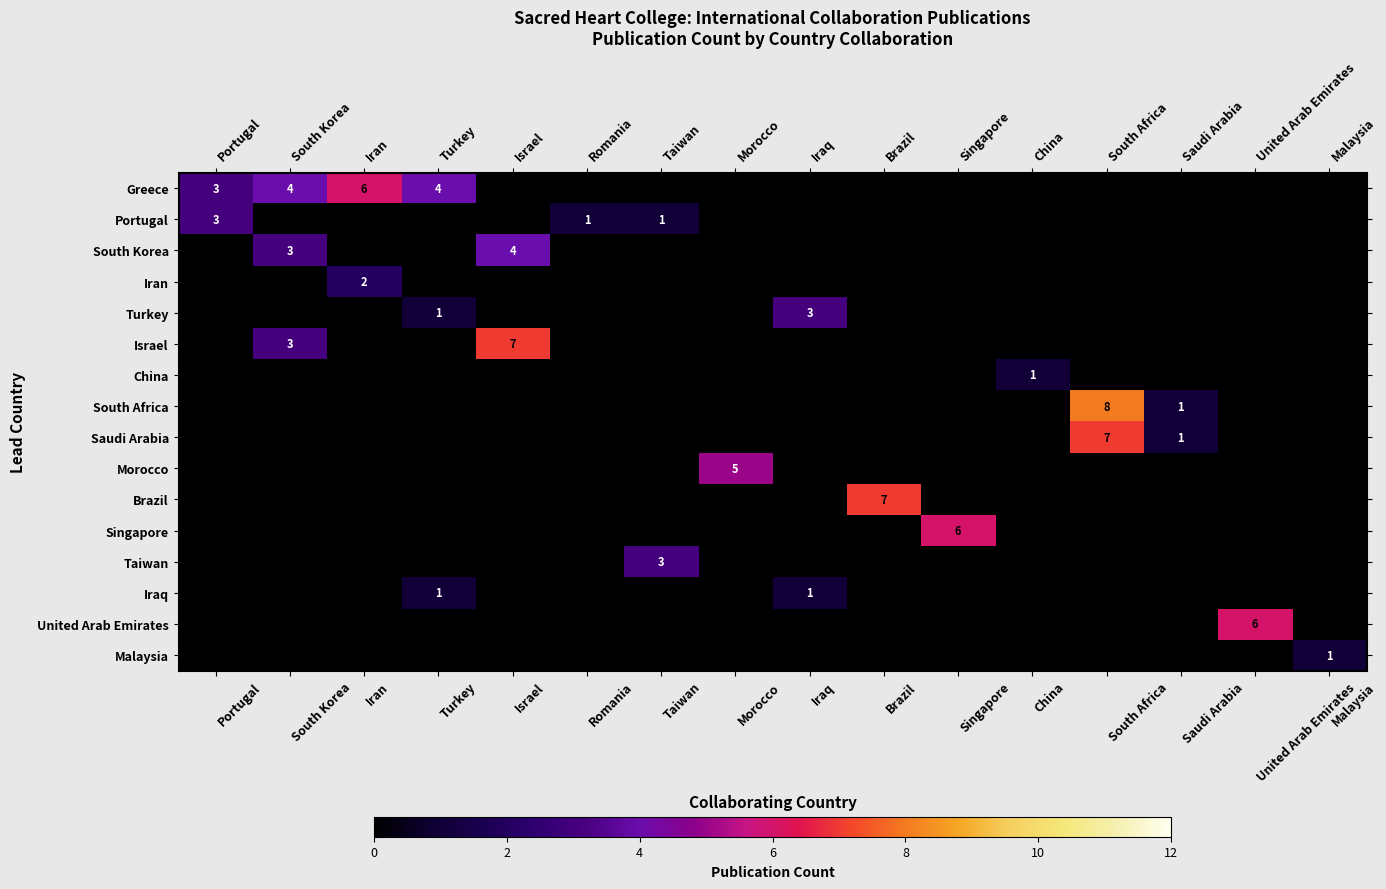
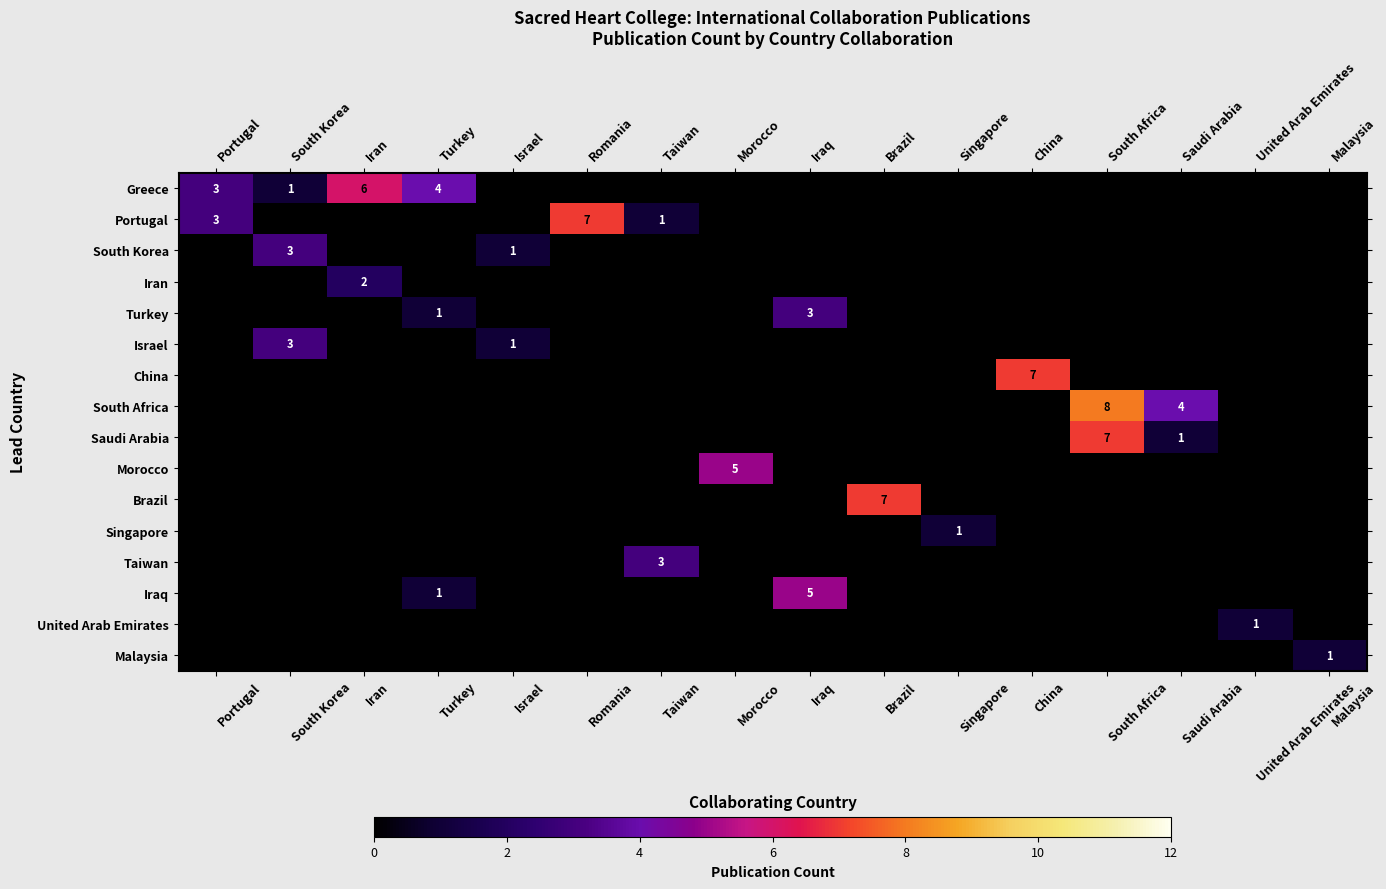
  {
    "Greece": {
      "Portugal": 3,
-     "South Korea": 4,
+     "South Korea": 1,
      "Iran": 6,
      "Turkey": 4
    },
    "Portugal": {
      "Portugal": 3,
-     "Romania": 1,
+     "Romania": 7,
      "Taiwan": 1
    },
    "South Korea": {
      "South Korea": 3,
-     "Israel": 4
+     "Israel": 1
    },
    "Iran": {
      "Iran": 2
    },
    "Turkey": {
      "Turkey": 1,
      "Iraq": 3
    },
    "Israel": {
      "South Korea": 3,
-     "Israel": 7
+     "Israel": 1
    },
    "China": {
-     "China": 1
+     "China": 7
    },
    "South Africa": {
      "South Africa": 8,
-     "Saudi Arabia": 1
+     "Saudi Arabia": 4
    },
    "Saudi Arabia": {
      "South Africa": 7,
      "Saudi Arabia": 1
    },
    "Morocco": {
      "Morocco": 5
    },
    "Brazil": {
      "Brazil": 7
    },
    "Singapore": {
-     "Singapore": 6
+     "Singapore": 1
    },
    "Taiwan": {
      "Taiwan": 3
    },
    "Iraq": {
      "Turkey": 1,
-     "Iraq": 1
+     "Iraq": 5
    },
    "United Arab Emirates": {
-     "United Arab Emirates": 6
+     "United Arab Emirates": 1
    },
    "Malaysia": {
      "Malaysia": 1
    }
  }
